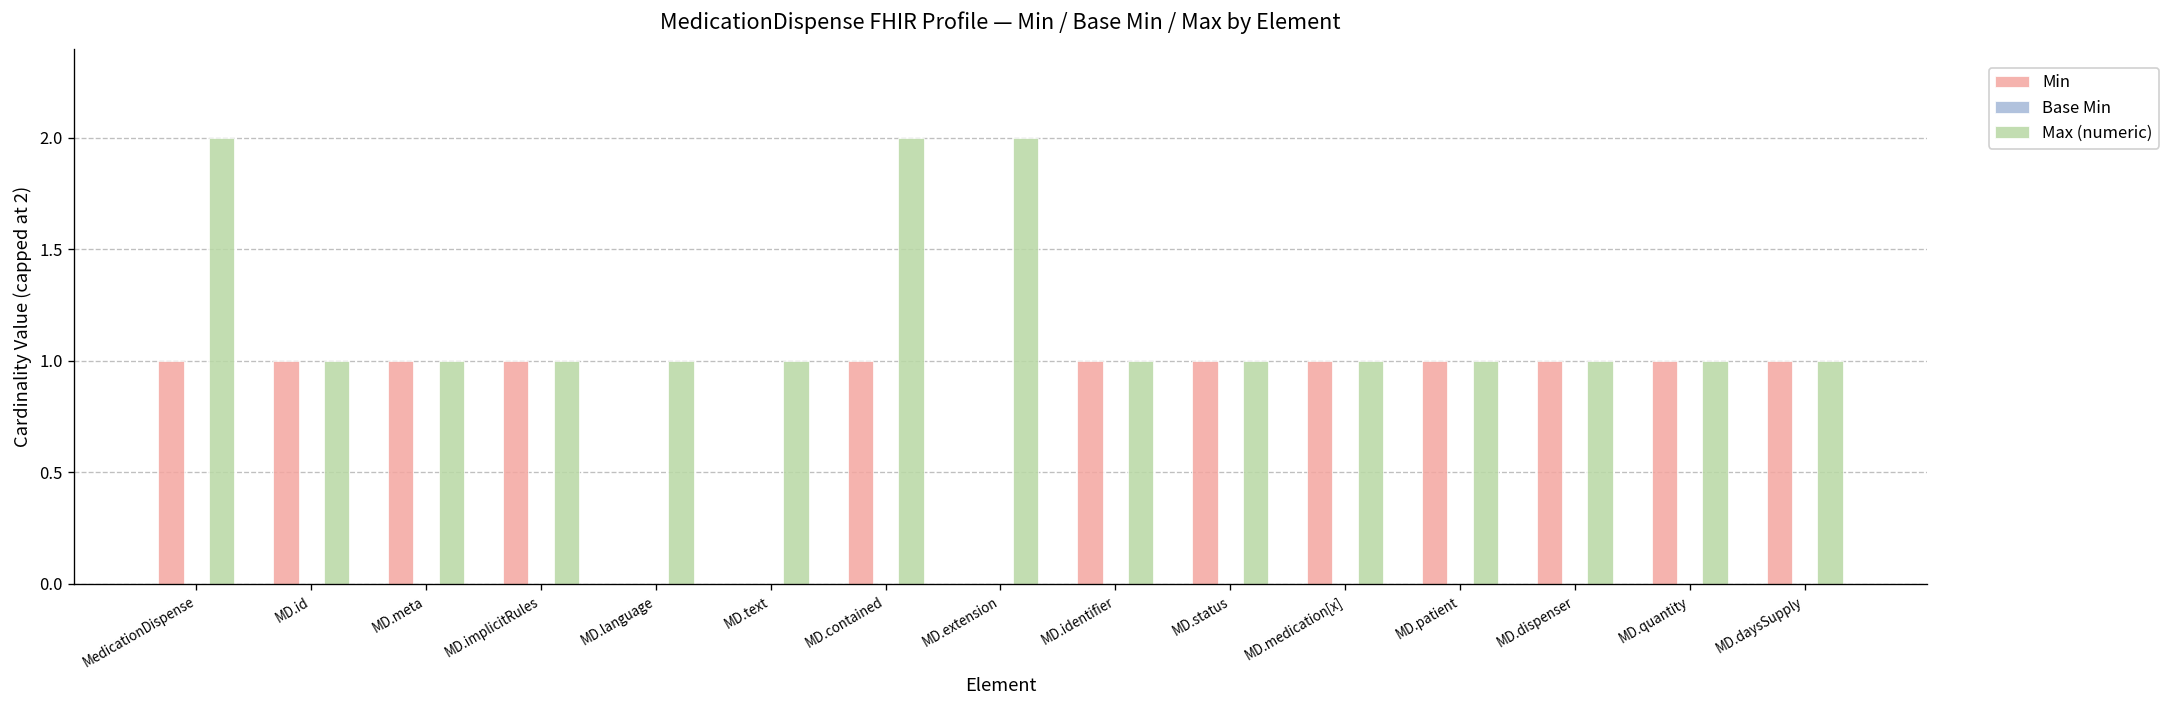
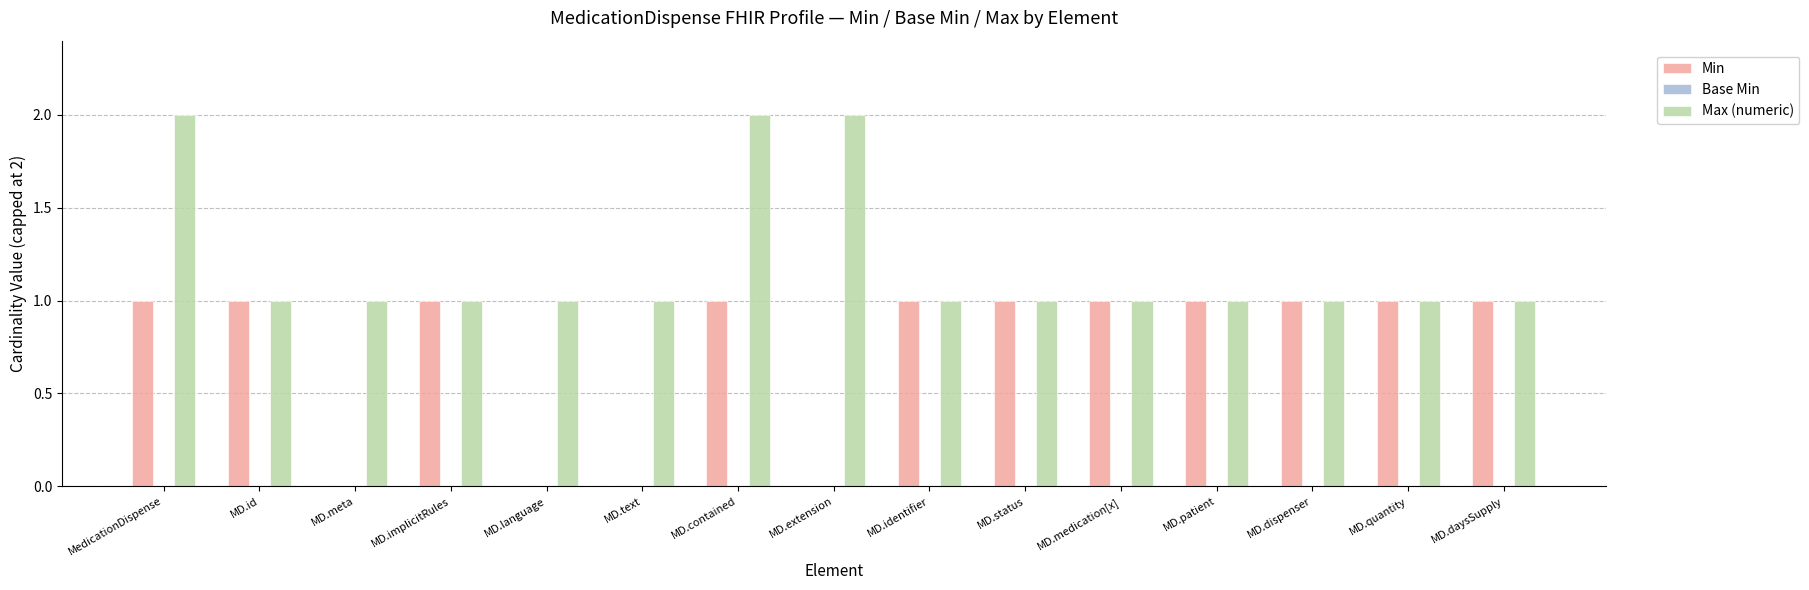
  {
    "Min": {
      "MedicationDispense": 1,
      "MD.id": 1,
-     "MD.meta": 1,
+     "MD.meta": 0,
      "MD.implicitRules": 1,
      "MD.language": 0,
      "MD.text": 0,
      "MD.contained": 1,
      "MD.extension": 0,
      "MD.identifier": 1,
      "MD.status": 1,
      "MD.medication[x]": 1,
      "MD.patient": 1,
      "MD.dispenser": 1,
      "MD.quantity": 1,
      "MD.daysSupply": 1
    },
    "Base Min": {
      "MedicationDispense": 0,
      "MD.id": 0,
      "MD.meta": 0,
      "MD.implicitRules": 0,
      "MD.language": 0,
      "MD.text": 0,
      "MD.contained": 0,
      "MD.extension": 0,
      "MD.identifier": 0,
      "MD.status": 0,
      "MD.medication[x]": 0,
      "MD.patient": 0,
      "MD.dispenser": 0,
      "MD.quantity": 0,
      "MD.daysSupply": 0
    },
    "Max (numeric)": {
      "MedicationDispense": 2,
      "MD.id": 1,
      "MD.meta": 1,
      "MD.implicitRules": 1,
      "MD.language": 1,
      "MD.text": 1,
      "MD.contained": 2,
      "MD.extension": 2,
      "MD.identifier": 1,
      "MD.status": 1,
      "MD.medication[x]": 1,
      "MD.patient": 1,
      "MD.dispenser": 1,
      "MD.quantity": 1,
      "MD.daysSupply": 1
    }
  }
